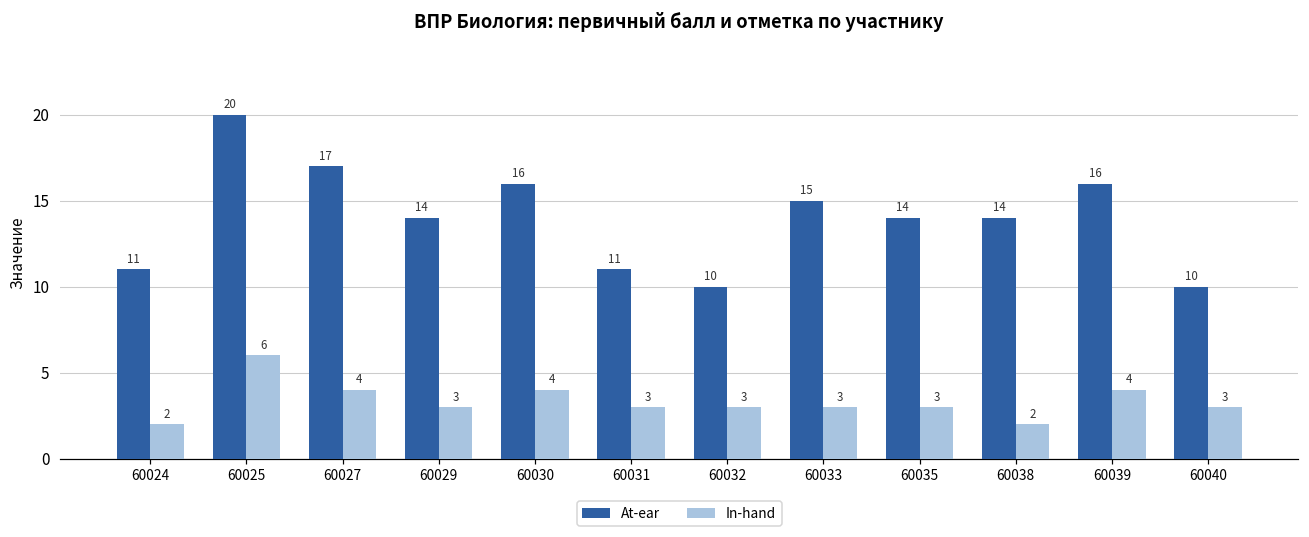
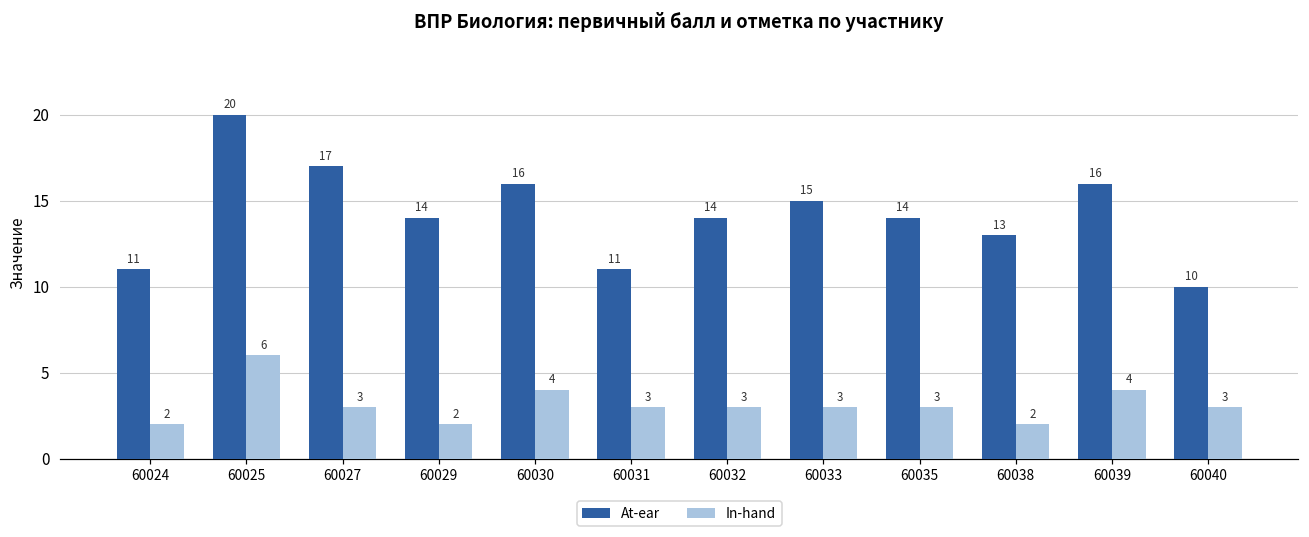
  {
    "At-ear": {
      "60024": 11,
      "60025": 20,
      "60027": 17,
      "60029": 14,
      "60030": 16,
      "60031": 11,
-     "60032": 10,
+     "60032": 14,
      "60033": 15,
      "60035": 14,
-     "60038": 14,
+     "60038": 13,
      "60039": 16,
      "60040": 10
    },
    "In-hand": {
      "60024": 2,
      "60025": 6,
-     "60027": 4,
-     "60029": 3,
+     "60027": 3,
+     "60029": 2,
      "60030": 4,
      "60031": 3,
      "60032": 3,
      "60033": 3,
      "60035": 3,
      "60038": 2,
      "60039": 4,
      "60040": 3
    }
  }
